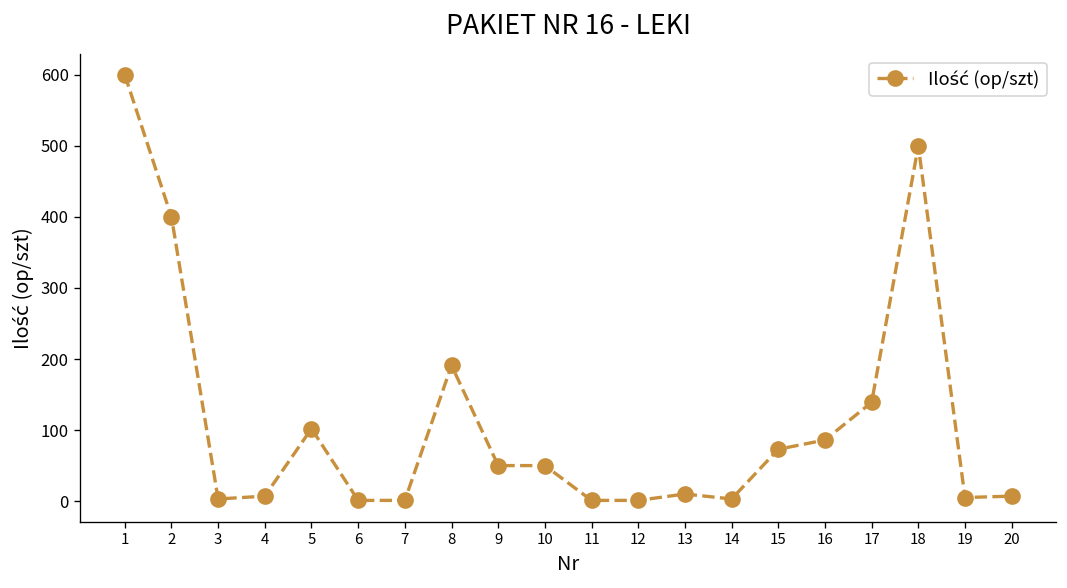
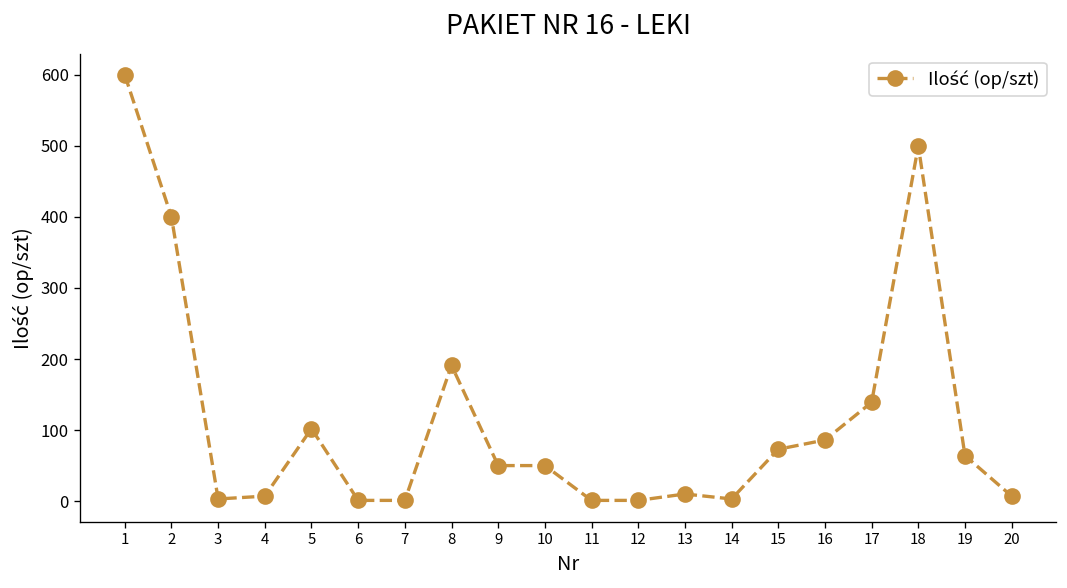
  {
    "1": 600,
    "2": 400,
    "3": 0,
    "4": 10,
    "5": 100,
    "6": 0,
    "7": 0,
    "8": 190,
    "9": 50,
    "10": 50,
    "11": 0,
    "12": 0,
    "13": 10,
    "14": 0,
    "15": 70,
    "16": 90,
    "17": 140,
    "18": 500,
-   "19": 10,
+   "19": 60,
    "20": 10
  }
